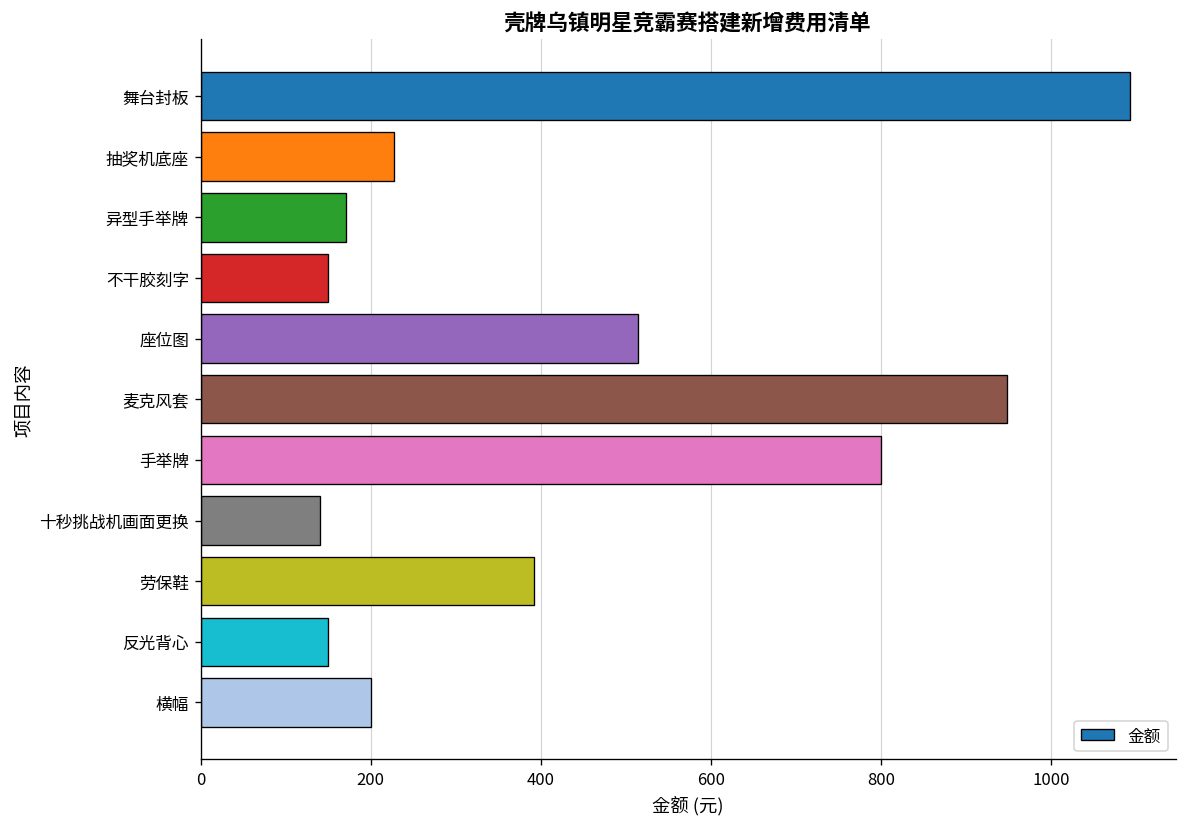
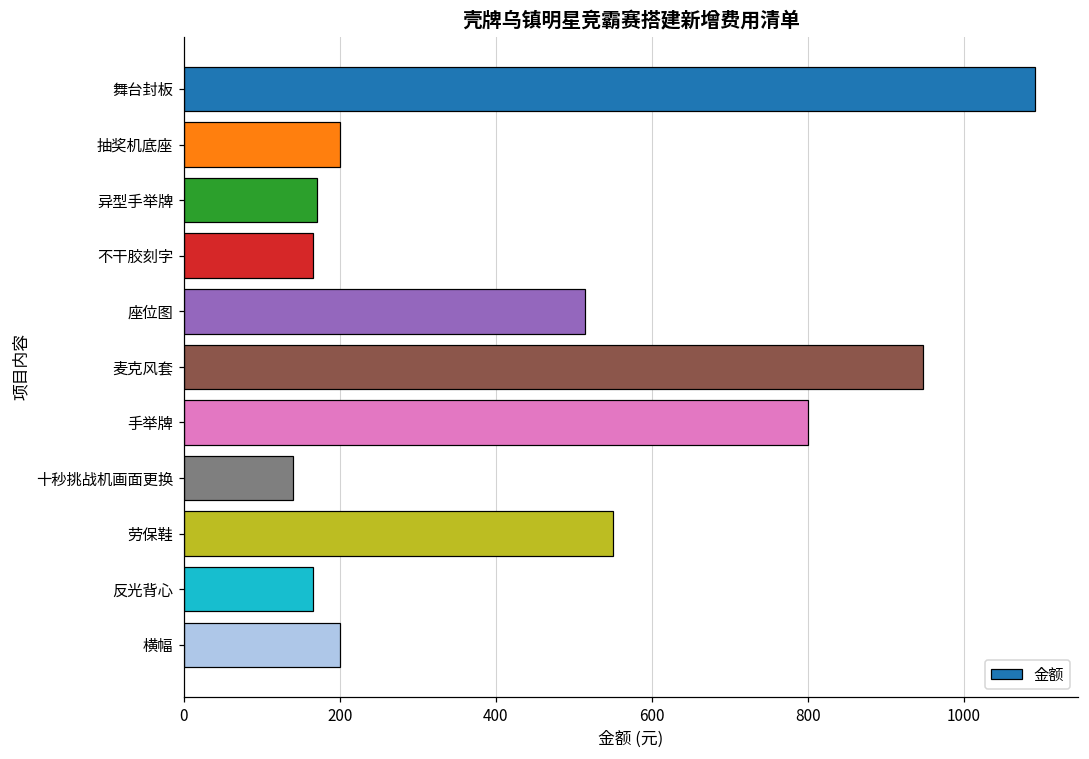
  {
    "舞台封板": 1090,
-   "抽奖机底座": 230,
+   "抽奖机底座": 200,
    "异型手举牌": 170,
-   "不干胶刻字": 150,
+   "不干胶刻字": 170,
    "座位图": 510,
    "麦克风套": 950,
    "手举牌": 800,
    "十秒挑战机画面更换": 140,
-   "劳保鞋": 390,
-   "反光背心": 150,
+   "劳保鞋": 550,
+   "反光背心": 170,
    "横幅": 200
  }
